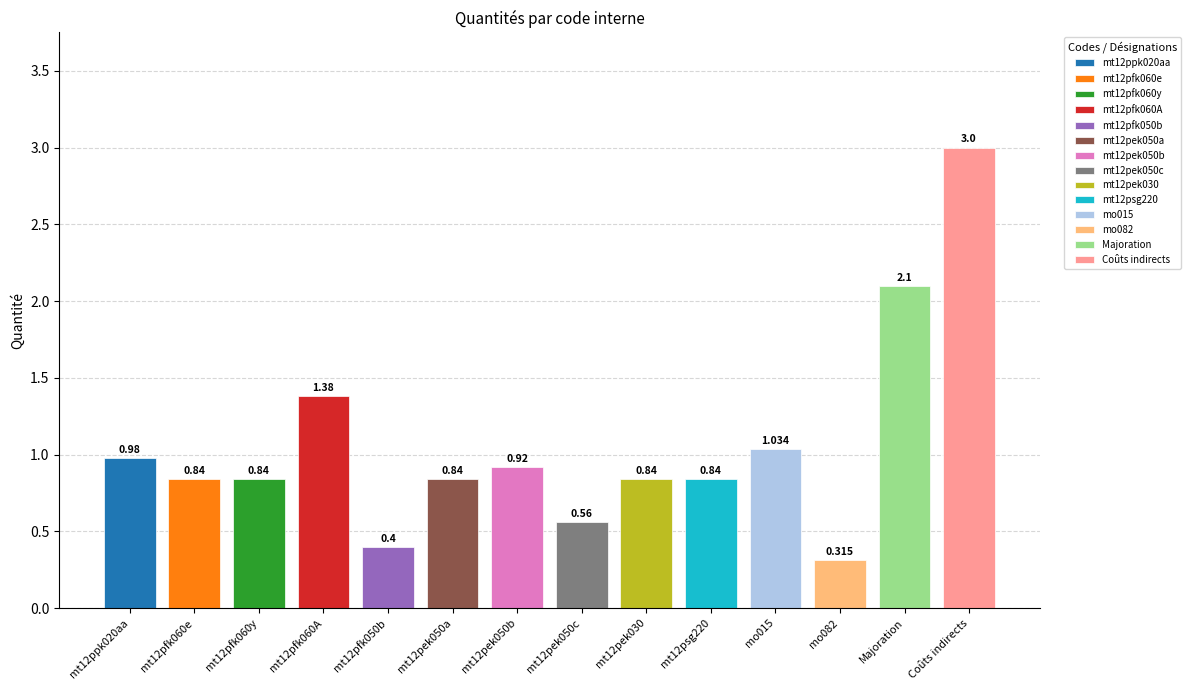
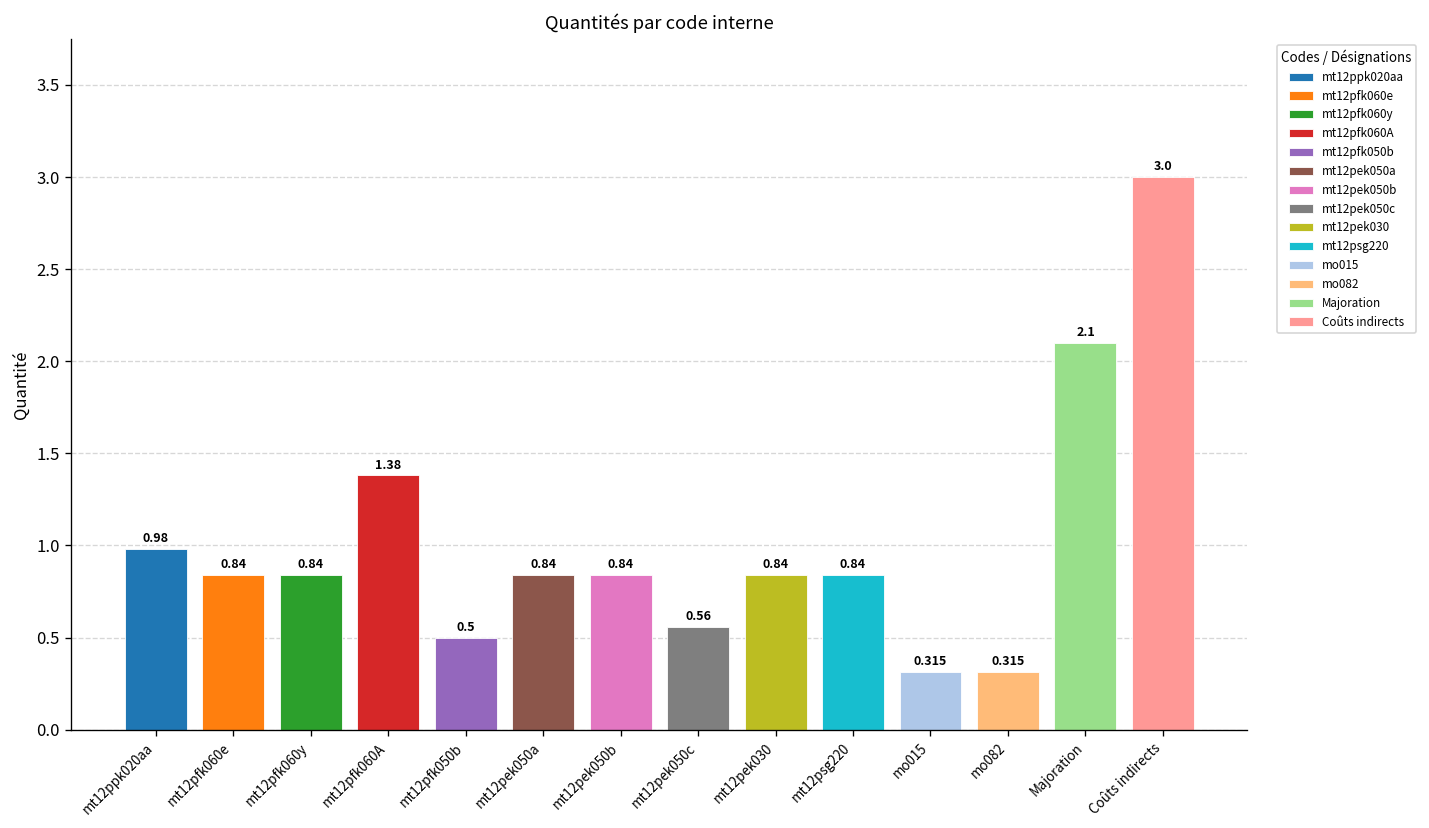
  {
    "mt12ppk020aa": 0.98,
    "mt12pfk060e": 0.84,
    "mt12pfk060y": 0.84,
    "mt12pfk060A": 1.38,
-   "mt12pfk050b": 0.4,
+   "mt12pfk050b": 0.5,
    "mt12pek050a": 0.84,
-   "mt12pek050b": 0.92,
+   "mt12pek050b": 0.84,
    "mt12pek050c": 0.56,
    "mt12pek030": 0.84,
    "mt12psg220": 0.84,
-   "mo015": 1.034,
+   "mo015": 0.315,
    "mo082": 0.315,
    "Majoration": 2.1,
    "Coûts indirects": 3.0
  }
